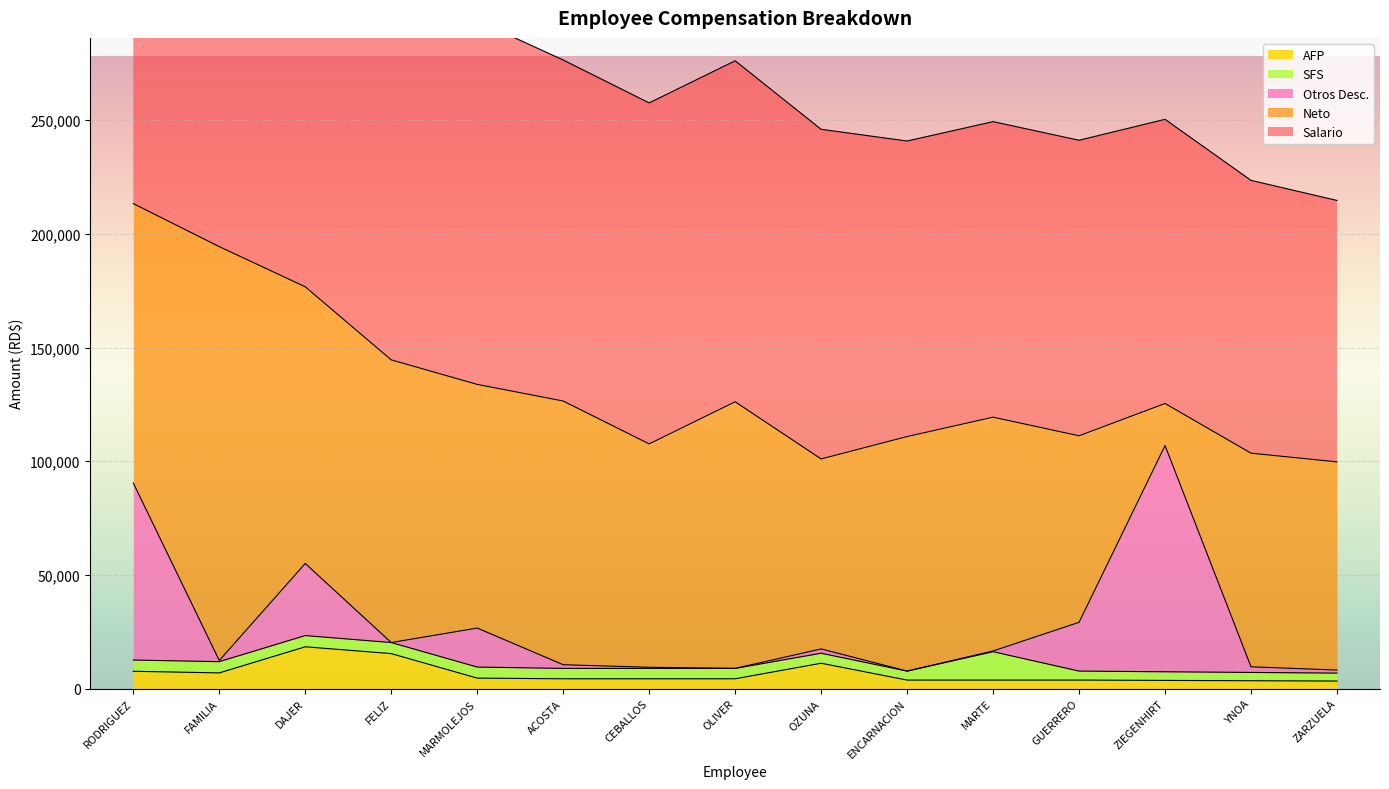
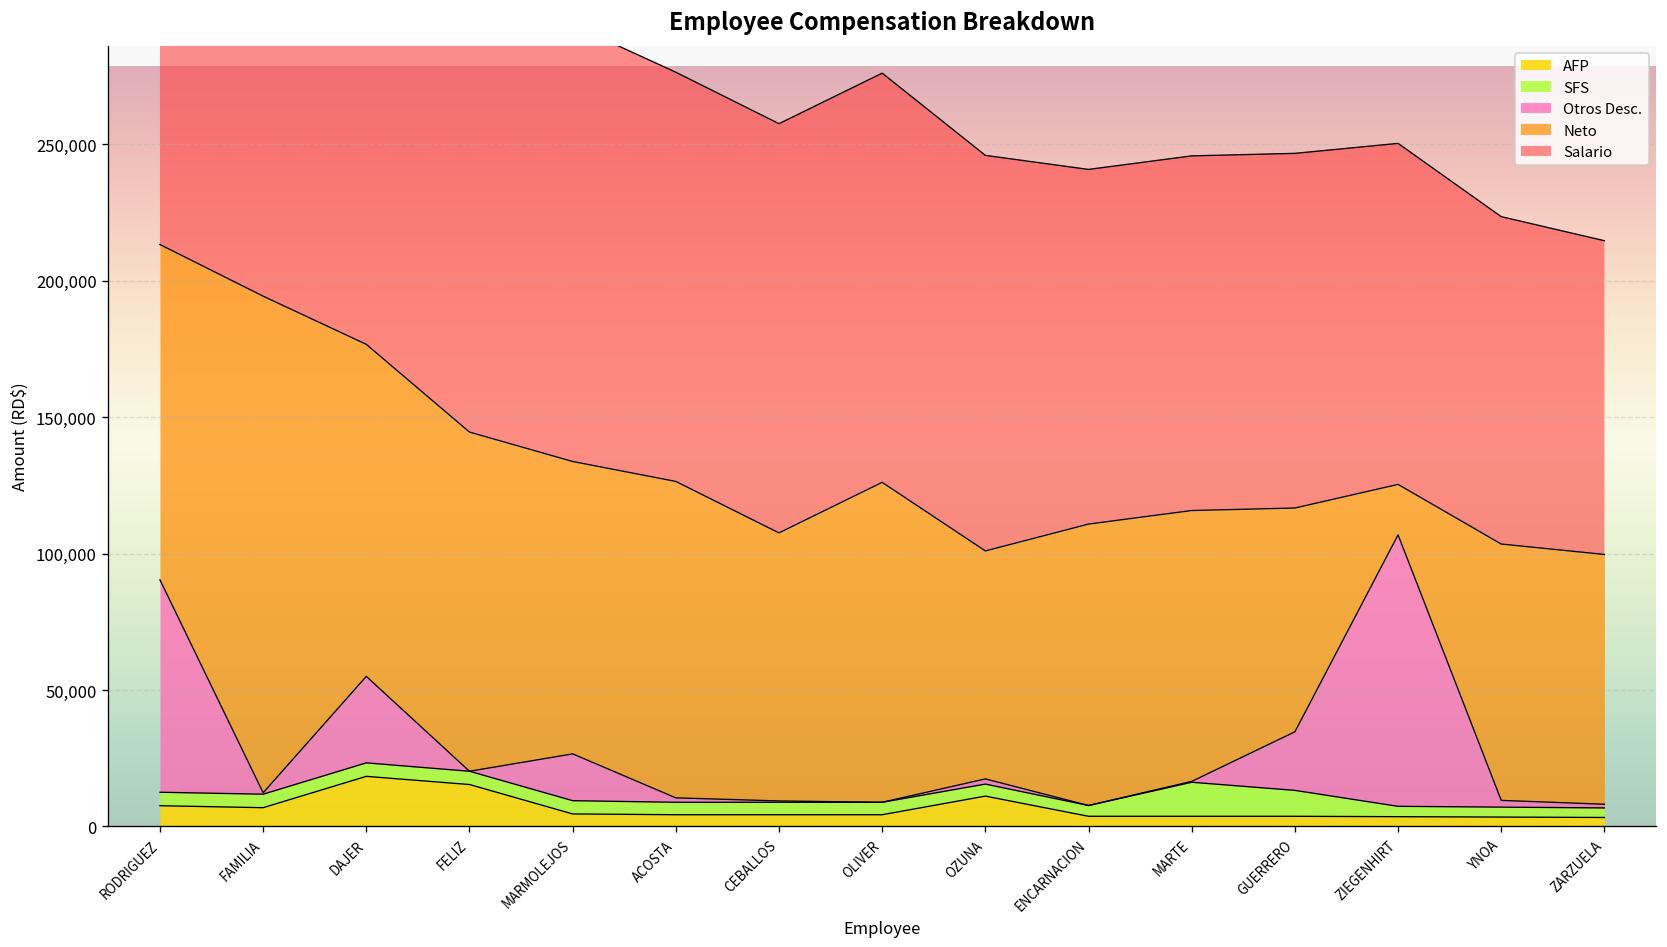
  {
    "AFP": {
      "RODRIGUEZ": "8,000",
      "FAMILIA": "7,000",
      "DAJER": "18,000",
      "FELIZ": "15,000",
      "MARMOLEJOS": "5,000",
      "ACOSTA": "4,000",
      "CEBALLOS": "4,000",
      "OLIVER": "4,000",
      "OZUNA": "11,000",
      "ENCARNACION": "4,000",
      "MARTE": "4,000",
      "GUERRERO": "4,000",
      "ZIEGENHIRT": "4,000",
      "YNOA": "3,000",
      "ZARZUELA": "3,000"
    },
    "SFS": {
      "RODRIGUEZ": "5,000",
      "DAJER": "5,000",
      "MARMOLEJOS": "5,000",
      "ACOSTA": "5,000",
      "OZUNA": "4,000",
-     "GUERRERO": "4,000",
+     "GUERRERO": "10,000",
      "ZIEGENHIRT": "4,000",
      "YNOA": "4,000",
      "ZARZUELA": "3,000"
    },
    "Otros Desc.": {
      "RODRIGUEZ": "78,000",
      "DAJER": "32,000",
      "MARMOLEJOS": "17,000",
      "ACOSTA": "2,000",
      "OZUNA": "2,000",
      "GUERRERO": "21,000",
      "ZIEGENHIRT": "100,000",
      "YNOA": "2,000",
      "ZARZUELA": "1,000"
    },
    "Neto": {
      "RODRIGUEZ": "123,000",
      "FAMILIA": "182,000",
      "DAJER": "122,000",
      "FELIZ": "124,000",
      "MARMOLEJOS": "107,000",
      "ACOSTA": "116,000",
      "CEBALLOS": "98,000",
      "OLIVER": "117,000",
      "OZUNA": "84,000",
      "ENCARNACION": "103,000",
-     "MARTE": "103,000",
+     "MARTE": "99,000",
      "GUERRERO": "82,000",
      "ZIEGENHIRT": "18,000",
      "YNOA": "94,000",
      "ZARZUELA": "92,000"
    },
    "Salario": {
      "ACOSTA": "150,000",
      "CEBALLOS": "150,000",
      "OLIVER": "150,000",
      "OZUNA": "145,000",
      "ENCARNACION": "130,000",
      "MARTE": "130,000",
      "GUERRERO": "130,000",
      "ZIEGENHIRT": "125,000",
      "YNOA": "120,000",
      "ZARZUELA": "115,000"
    }
  }
